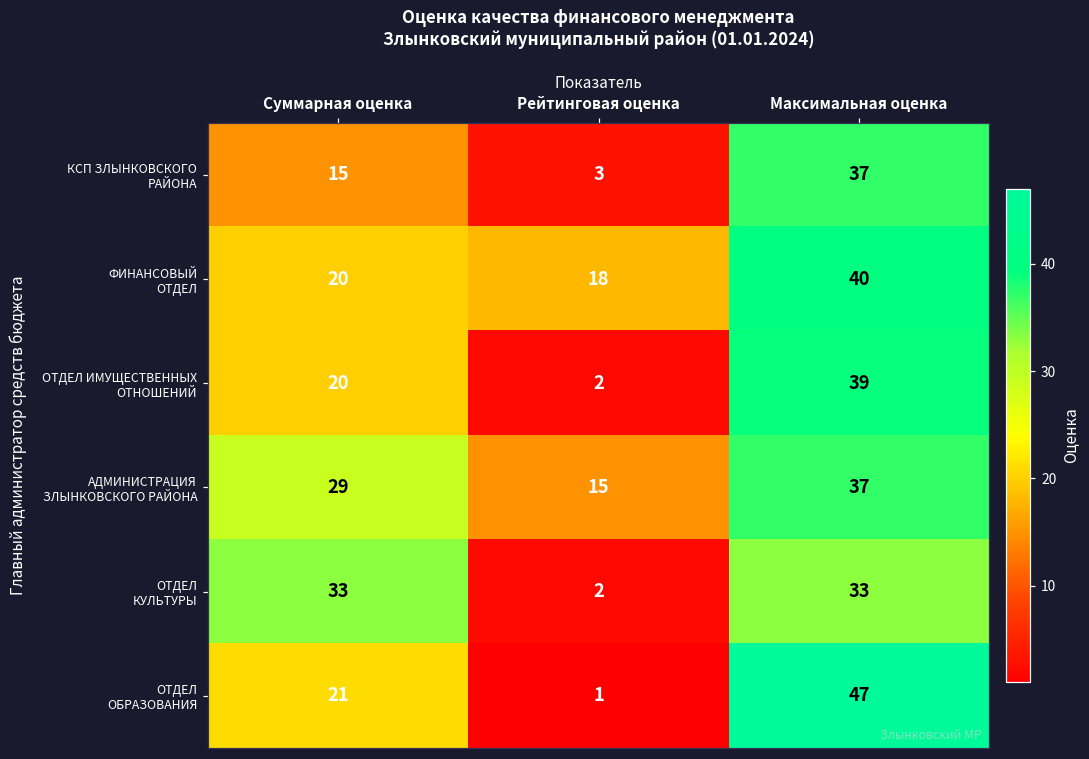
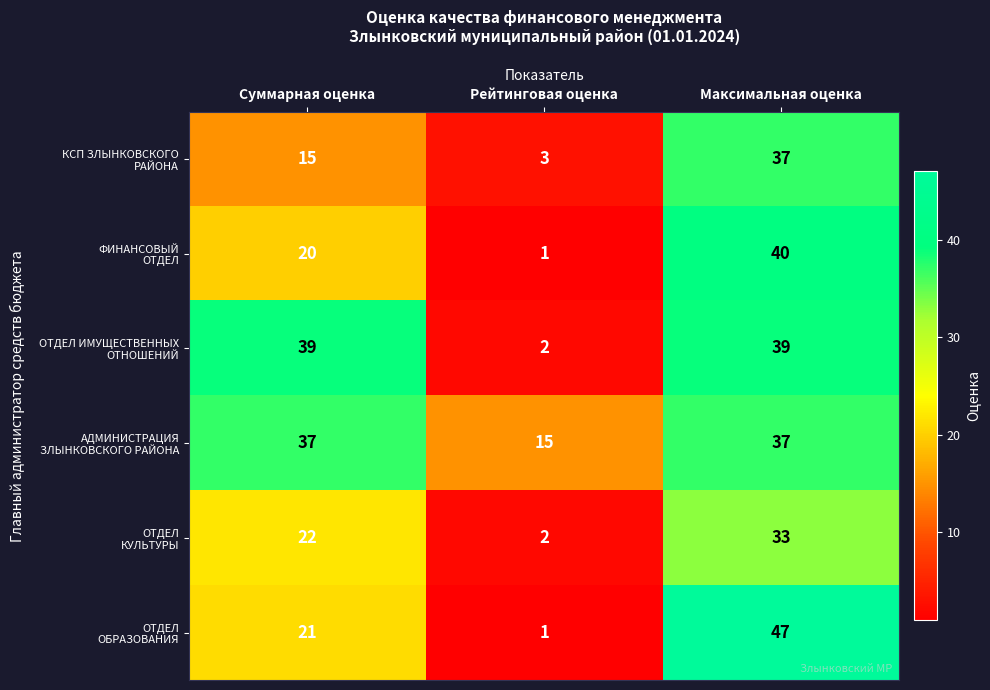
  {
    "КСП ЗЛЫНКОВСКОГО РАЙОНА": {
      "Суммарная оценка": 15,
      "Рейтинговая оценка": 3,
      "Максимальная оценка": 37
    },
    "ФИНАНСОВЫЙ ОТДЕЛ": {
      "Суммарная оценка": 20,
-     "Рейтинговая оценка": 18,
+     "Рейтинговая оценка": 1,
      "Максимальная оценка": 40
    },
    "ОТДЕЛ ИМУЩЕСТВЕННЫХ ОТНОШЕНИЙ": {
-     "Суммарная оценка": 20,
+     "Суммарная оценка": 39,
      "Рейтинговая оценка": 2,
      "Максимальная оценка": 39
    },
    "АДМИНИСТРАЦИЯ ЗЛЫНКОВСКОГО РАЙОНА": {
-     "Суммарная оценка": 29,
+     "Суммарная оценка": 37,
      "Рейтинговая оценка": 15,
      "Максимальная оценка": 37
    },
    "ОТДЕЛ КУЛЬТУРЫ": {
-     "Суммарная оценка": 33,
+     "Суммарная оценка": 22,
      "Рейтинговая оценка": 2,
      "Максимальная оценка": 33
    },
    "ОТДЕЛ ОБРАЗОВАНИЯ": {
      "Суммарная оценка": 21,
      "Рейтинговая оценка": 1
    }
  }
